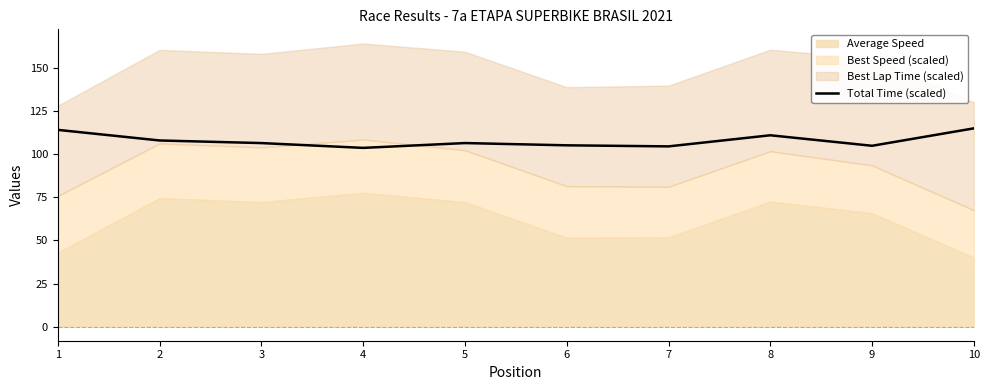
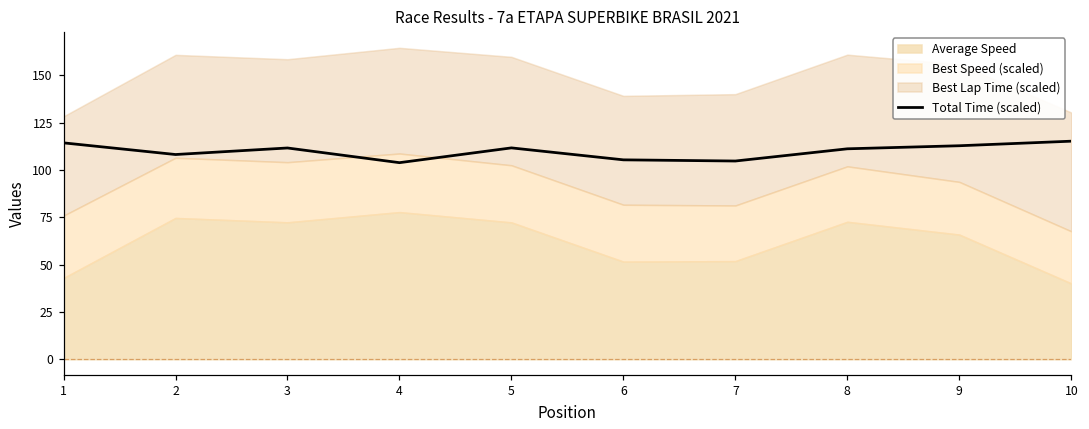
  {
    "Total Time (scaled)": {
      "1": 114,
      "2": 108,
-     "3": 107,
+     "3": 112,
      "4": 104,
-     "5": 107,
+     "5": 112,
      "6": 105,
      "7": 105,
      "8": 111,
-     "9": 105,
+     "9": 113,
      "10": 115
    }
  }
